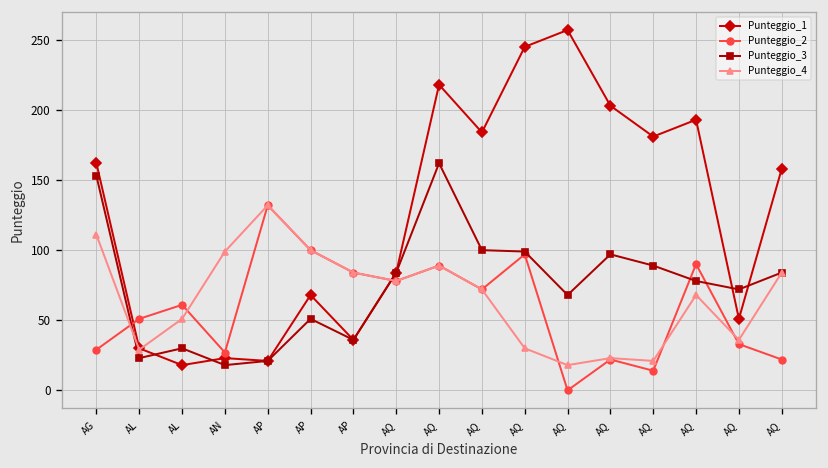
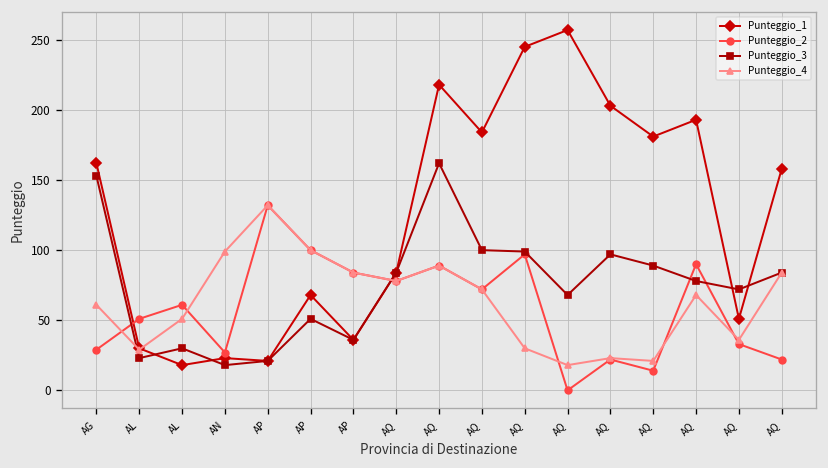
  {
    "Punteggio_2": {
      "AG": 29,
      "AN": 27
    },
    "Punteggio_4": {
-     "AG": 111,
+     "AG": 61,
      "AN": 99
    }
  }
